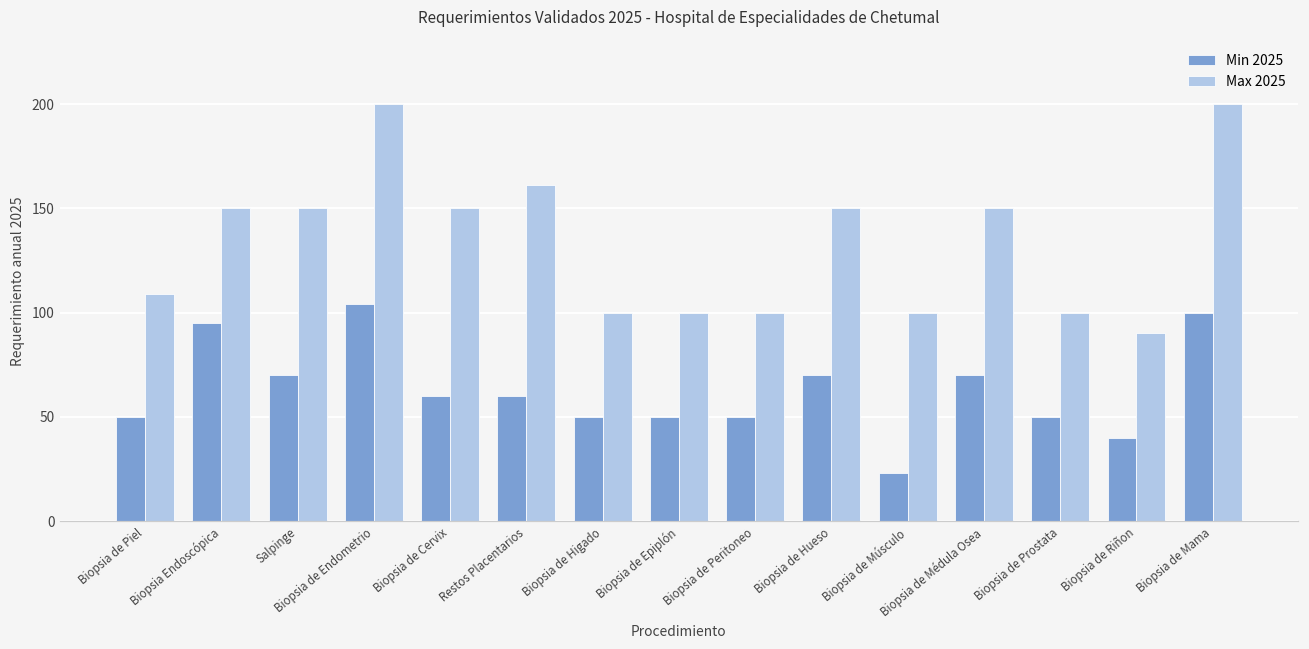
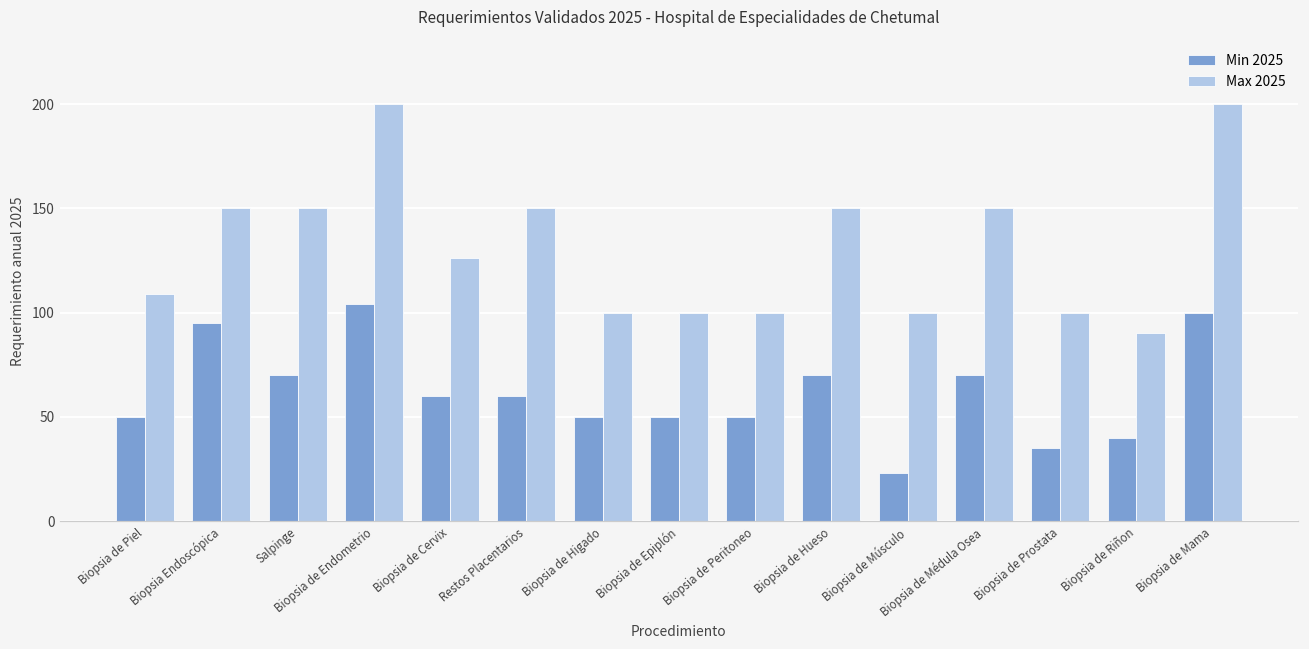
  {
    "Min 2025": {
      "Biopsia de Piel": 50,
      "Biopsia Endoscópica": 95,
      "Salpinge": 70,
      "Biopsia de Endometrio": 104,
      "Biopsia de Cervix": 60,
      "Restos Placentarios": 60,
      "Biopsia de Higado": 50,
      "Biopsia de Epiplón": 50,
      "Biopsia de Peritoneo": 50,
      "Biopsia de Hueso": 70,
      "Biopsia de Músculo": 23,
      "Biopsia de Médula Osea": 70,
-     "Biopsia de Prostata": 50,
+     "Biopsia de Prostata": 35,
      "Biopsia de Riñon": 40,
      "Biopsia de Mama": 100
    },
    "Max 2025": {
      "Biopsia de Piel": 109,
      "Biopsia Endoscópica": 150,
      "Salpinge": 150,
      "Biopsia de Endometrio": 200,
-     "Biopsia de Cervix": 150,
-     "Restos Placentarios": 161,
+     "Biopsia de Cervix": 126,
+     "Restos Placentarios": 150,
      "Biopsia de Higado": 100,
      "Biopsia de Epiplón": 100,
      "Biopsia de Peritoneo": 100,
      "Biopsia de Hueso": 150,
      "Biopsia de Músculo": 100,
      "Biopsia de Médula Osea": 150,
      "Biopsia de Prostata": 100,
      "Biopsia de Riñon": 90,
      "Biopsia de Mama": 200
    }
  }
